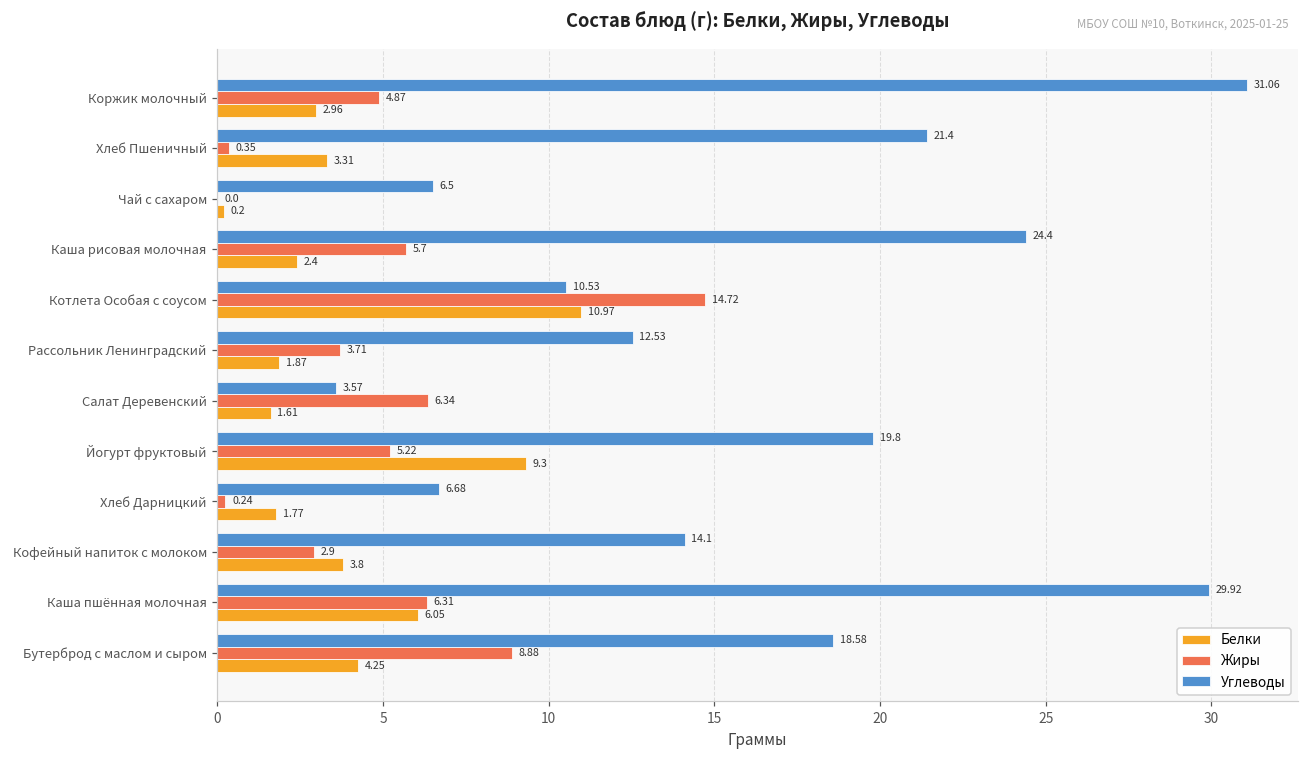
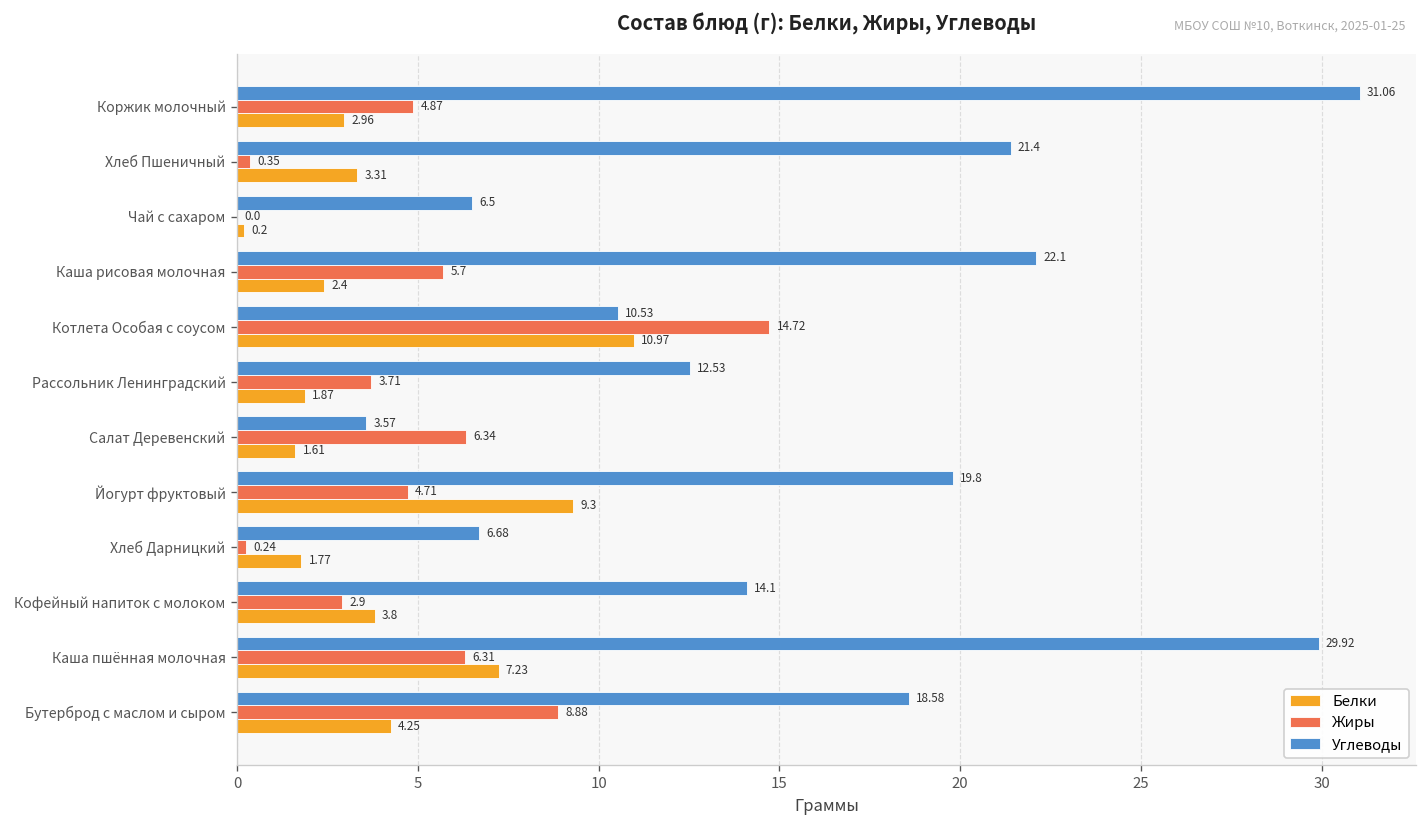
  {
    "Белки": {
      "Коржик молочный": 2.96,
      "Хлеб Пшеничный": 3.31,
      "Чай с сахаром": 0.2,
      "Каша рисовая молочная": 2.4,
      "Котлета Особая с соусом": 10.97,
      "Рассольник Ленинградский": 1.87,
      "Салат Деревенский": 1.61,
      "Йогурт фруктовый": 9.3,
      "Хлеб Дарницкий": 1.77,
      "Кофейный напиток с молоком": 3.8,
-     "Каша пшённая молочная": 6.05,
+     "Каша пшённая молочная": 7.23,
      "Бутерброд с маслом и сыром": 4.25
    },
    "Жиры": {
      "Коржик молочный": 4.87,
      "Хлеб Пшеничный": 0.35,
      "Чай с сахаром": 0.0,
      "Каша рисовая молочная": 5.7,
      "Котлета Особая с соусом": 14.72,
      "Рассольник Ленинградский": 3.71,
      "Салат Деревенский": 6.34,
-     "Йогурт фруктовый": 5.22,
+     "Йогурт фруктовый": 4.71,
      "Хлеб Дарницкий": 0.24,
      "Кофейный напиток с молоком": 2.9,
      "Каша пшённая молочная": 6.31,
      "Бутерброд с маслом и сыром": 8.88
    },
    "Углеводы": {
      "Коржик молочный": 31.06,
      "Хлеб Пшеничный": 21.4,
      "Чай с сахаром": 6.5,
-     "Каша рисовая молочная": 24.4,
+     "Каша рисовая молочная": 22.1,
      "Котлета Особая с соусом": 10.53,
      "Рассольник Ленинградский": 12.53,
      "Салат Деревенский": 3.57,
      "Йогурт фруктовый": 19.8,
      "Хлеб Дарницкий": 6.68,
      "Кофейный напиток с молоком": 14.1,
      "Каша пшённая молочная": 29.92,
      "Бутерброд с маслом и сыром": 18.58
    }
  }
